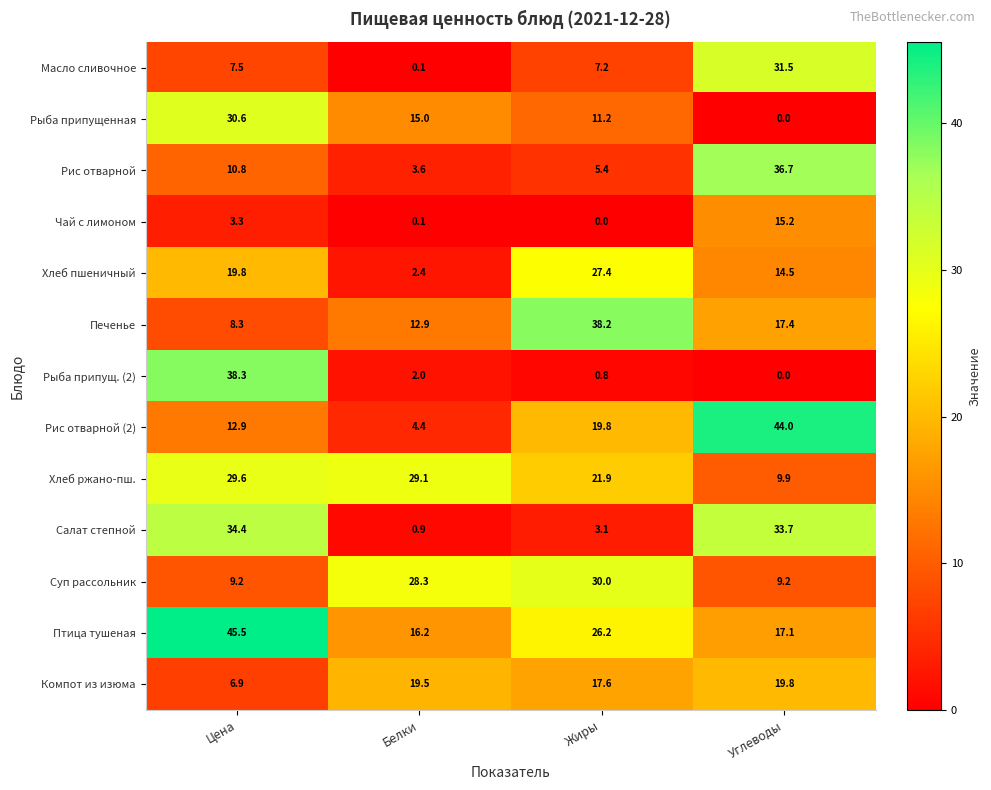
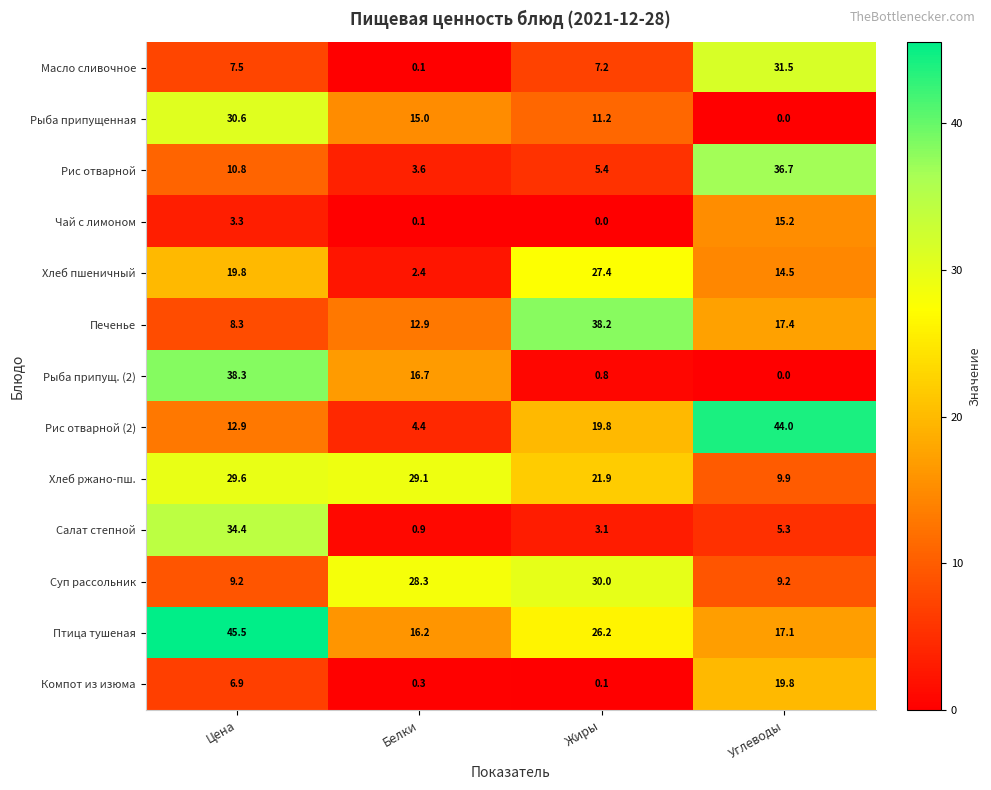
  {
    "Масло сливочное": {
      "Цена": 7.5,
      "Белки": 0.1,
      "Жиры": 7.2,
      "Углеводы": 31.5
    },
    "Рыба припущенная": {
      "Цена": 30.6,
      "Белки": 15.0,
      "Жиры": 11.2,
      "Углеводы": 0.0
    },
    "Рис отварной": {
      "Цена": 10.8,
      "Белки": 3.6,
      "Жиры": 5.4,
      "Углеводы": 36.7
    },
    "Чай с лимоном": {
      "Цена": 3.3,
      "Белки": 0.1,
      "Жиры": 0.0,
      "Углеводы": 15.2
    },
    "Хлеб пшеничный": {
      "Цена": 19.8,
      "Белки": 2.4,
      "Жиры": 27.4,
      "Углеводы": 14.5
    },
    "Печенье": {
      "Цена": 8.3,
      "Белки": 12.9,
      "Жиры": 38.2,
      "Углеводы": 17.4
    },
    "Рыба припущ. (2)": {
      "Цена": 38.3,
-     "Белки": 2.0,
+     "Белки": 16.7,
      "Жиры": 0.8,
      "Углеводы": 0.0
    },
    "Рис отварной (2)": {
      "Цена": 12.9,
      "Белки": 4.4,
      "Жиры": 19.8,
      "Углеводы": 44.0
    },
    "Хлеб ржано-пш.": {
      "Цена": 29.6,
      "Белки": 29.1,
      "Жиры": 21.9,
      "Углеводы": 9.9
    },
    "Салат степной": {
      "Цена": 34.4,
      "Белки": 0.9,
      "Жиры": 3.1,
-     "Углеводы": 33.7
+     "Углеводы": 5.3
    },
    "Суп рассольник": {
      "Цена": 9.2,
      "Белки": 28.3,
      "Жиры": 30.0,
      "Углеводы": 9.2
    },
    "Птица тушеная": {
      "Цена": 45.5,
      "Белки": 16.2,
      "Жиры": 26.2,
      "Углеводы": 17.1
    },
    "Компот из изюма": {
      "Цена": 6.9,
-     "Белки": 19.5,
-     "Жиры": 17.6,
+     "Белки": 0.3,
+     "Жиры": 0.1,
      "Углеводы": 19.8
    }
  }
